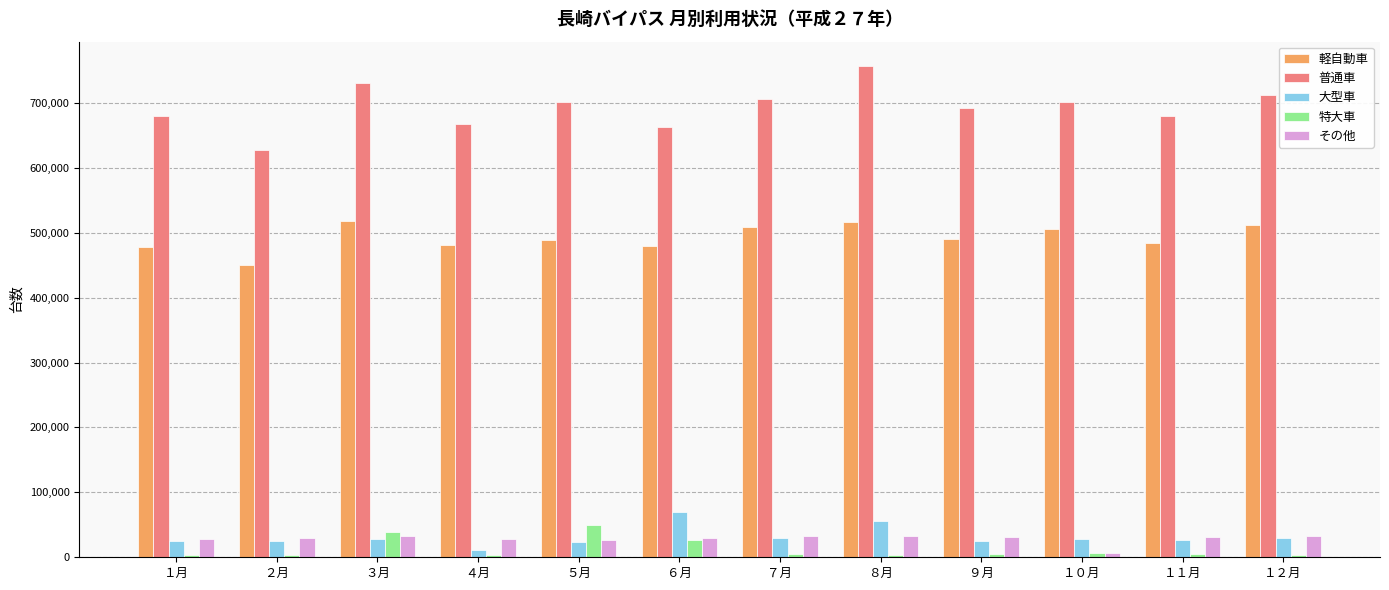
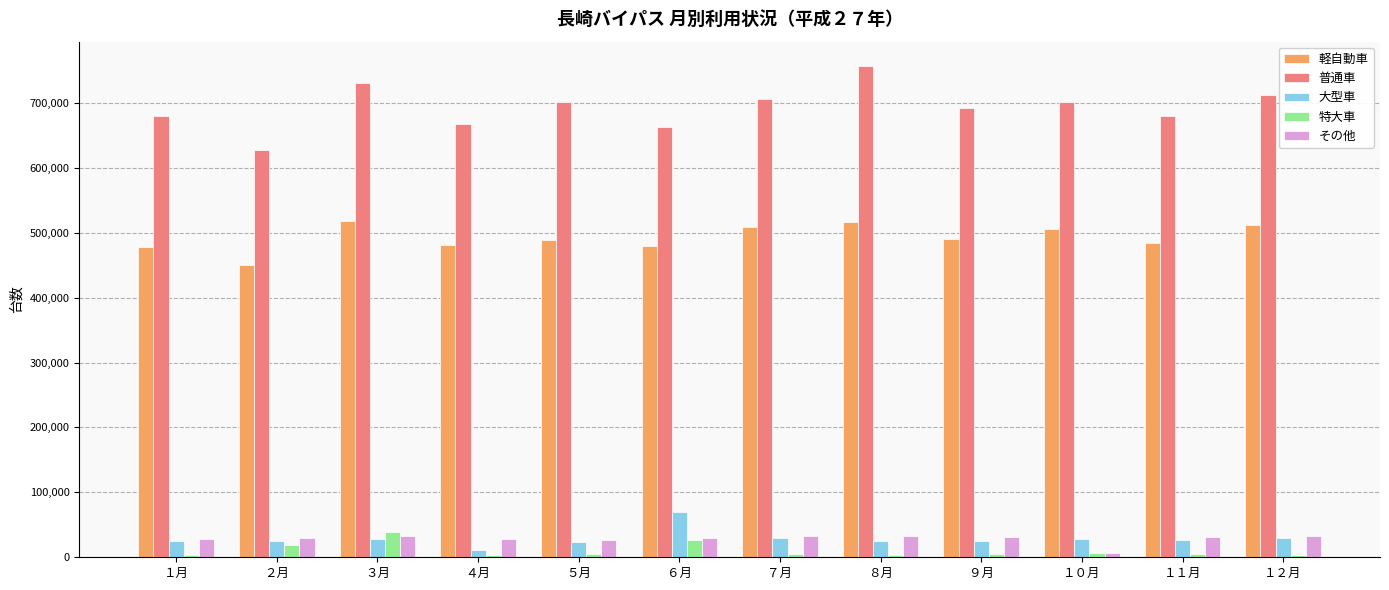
  {
    "大型車": {
      "１月": "20,000",
      "２月": "20,000",
      "３月": "30,000",
      "４月": "10,000",
      "５月": "20,000",
      "６月": "70,000",
      "７月": "30,000",
-     "８月": "60,000",
+     "８月": "20,000",
      "９月": "30,000",
      "１０月": "30,000",
      "１１月": "30,000",
      "１２月": "30,000"
    },
    "特大車": {
-     "２月": "0",
+     "２月": "20,000",
      "３月": "40,000",
      "４月": "0",
-     "５月": "50,000",
+     "５月": "10,000",
      "６月": "30,000",
      "７月": "0",
      "８月": "0",
      "９月": "0",
      "１０月": "10,000",
      "１１月": "10,000",
      "１２月": "0"
    },
    "その他": {
      "１月": "30,000",
      "２月": "30,000",
      "３月": "30,000",
      "４月": "30,000",
      "５月": "30,000",
      "６月": "30,000",
      "７月": "30,000",
      "８月": "30,000",
      "９月": "30,000",
      "１０月": "10,000",
      "１１月": "30,000",
      "１２月": "30,000"
    }
  }
